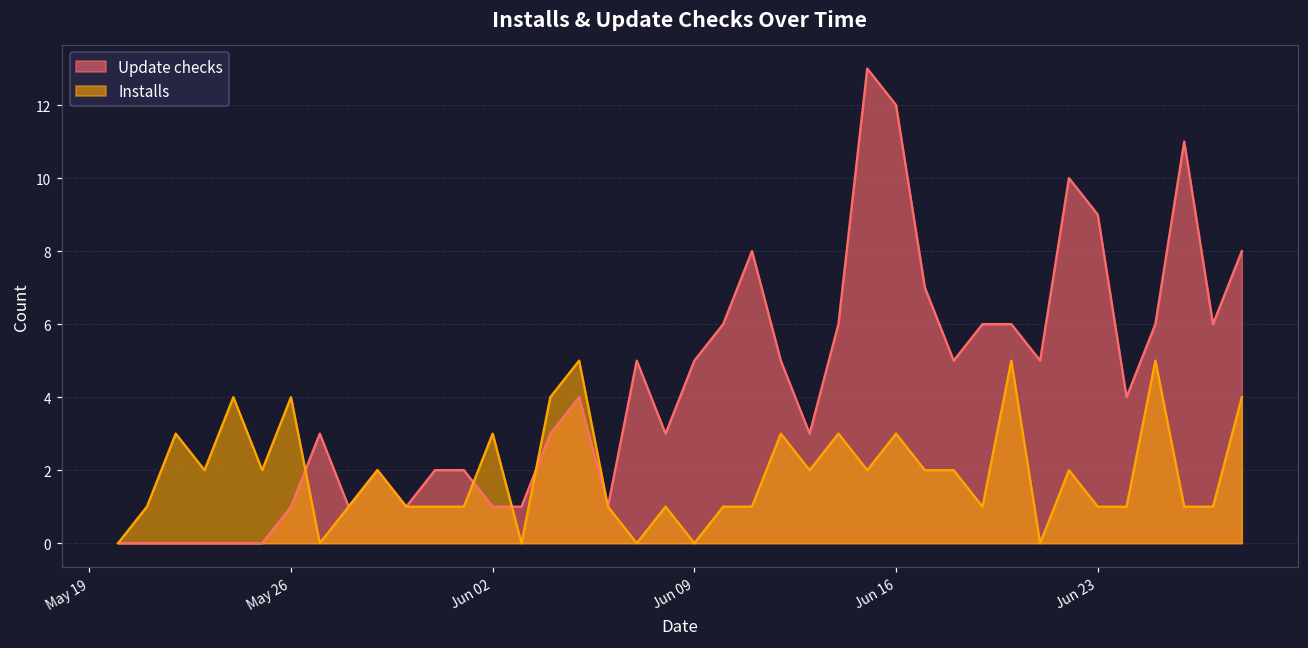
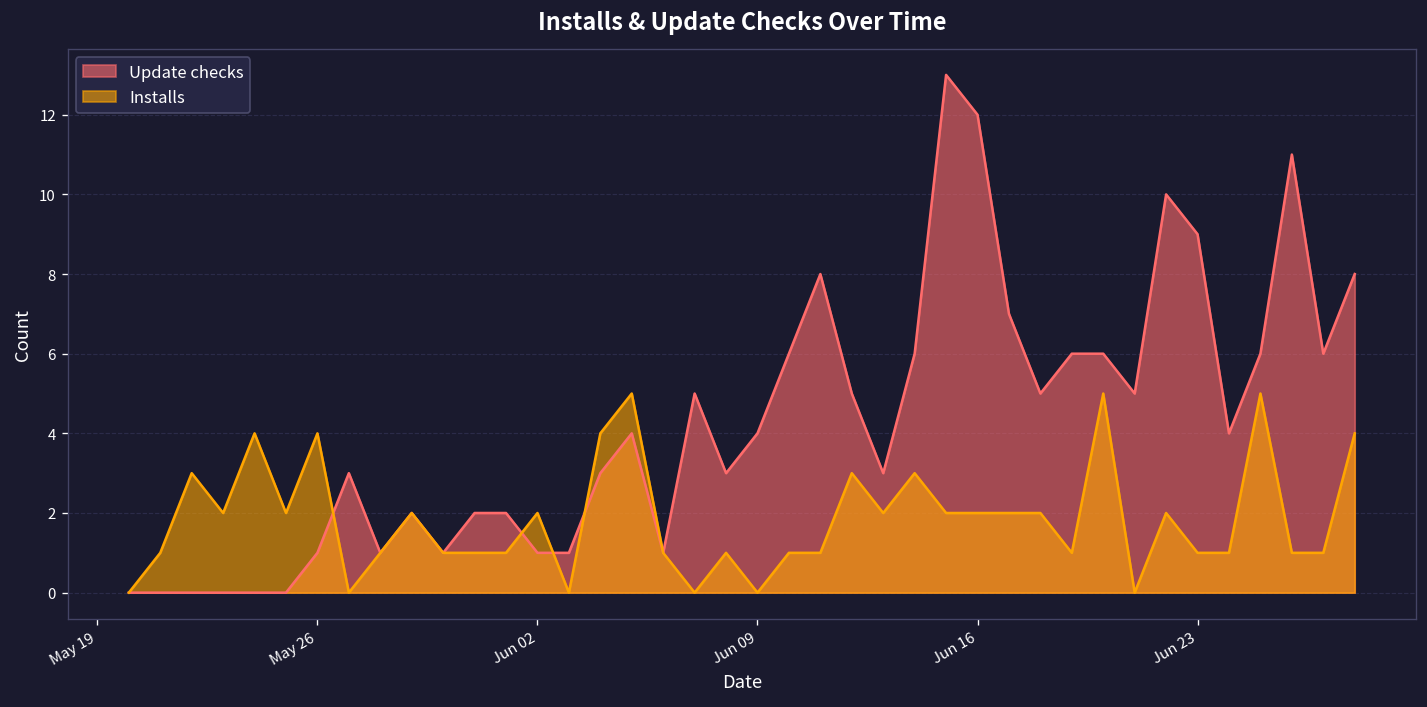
  {
    "Update checks": {
      "May 26": 1,
      "Jun 02": 1,
-     "Jun 09": 5,
+     "Jun 09": 4,
      "Jun 16": 12,
      "Jun 23": 9
    },
    "Installs": {
      "May 26": 4,
-     "Jun 02": 3,
+     "Jun 02": 2,
      "Jun 09": 0,
-     "Jun 16": 3,
+     "Jun 16": 2,
      "Jun 23": 1
    }
  }
